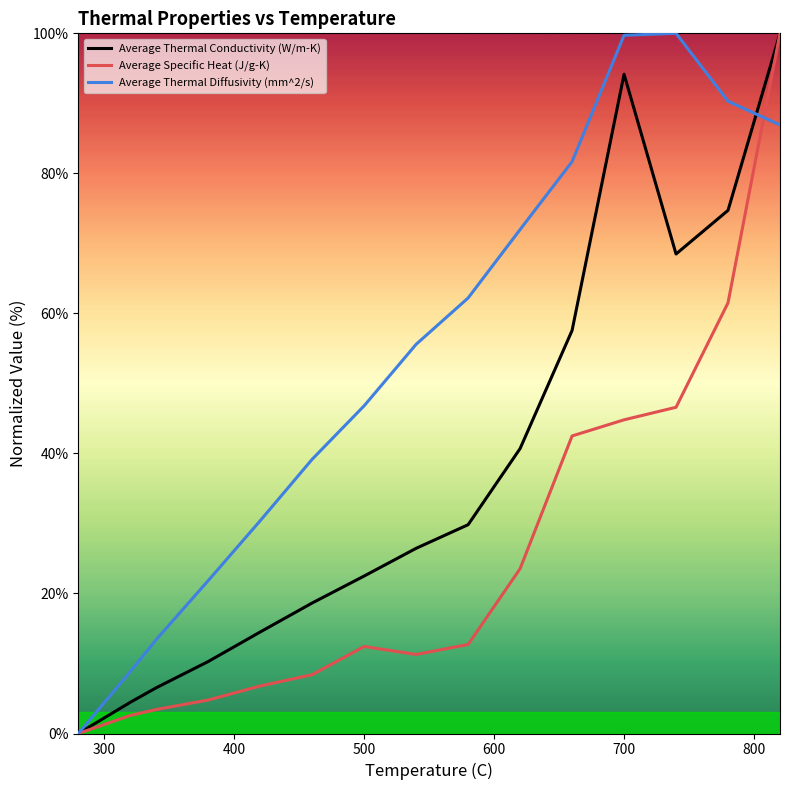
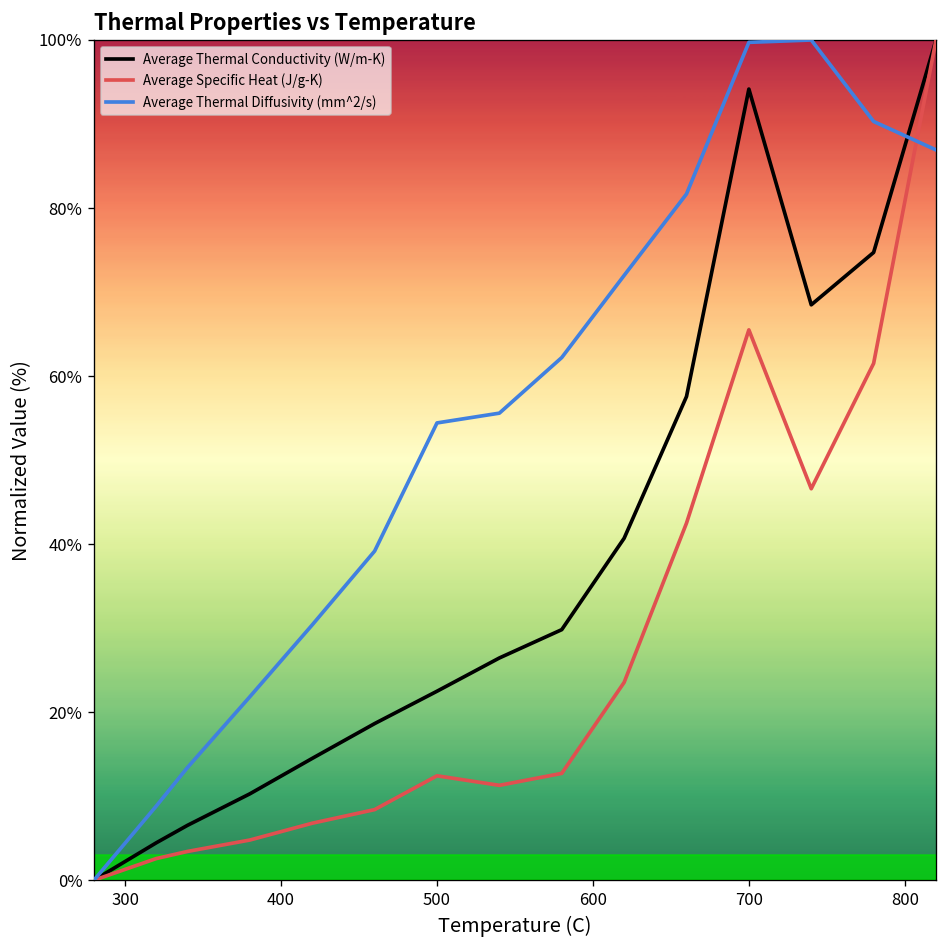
  {
    "Average Thermal Conductivity (W/m-K)": {
      "500": "22%",
      "700": "94%"
    },
    "Average Specific Heat (J/g-K)": {
      "500": "12%",
-     "700": "45%"
+     "700": "66%"
    },
    "Average Thermal Diffusivity (mm^2/s)": {
-     "500": "47%",
+     "500": "54%",
      "700": "100%"
    }
  }
